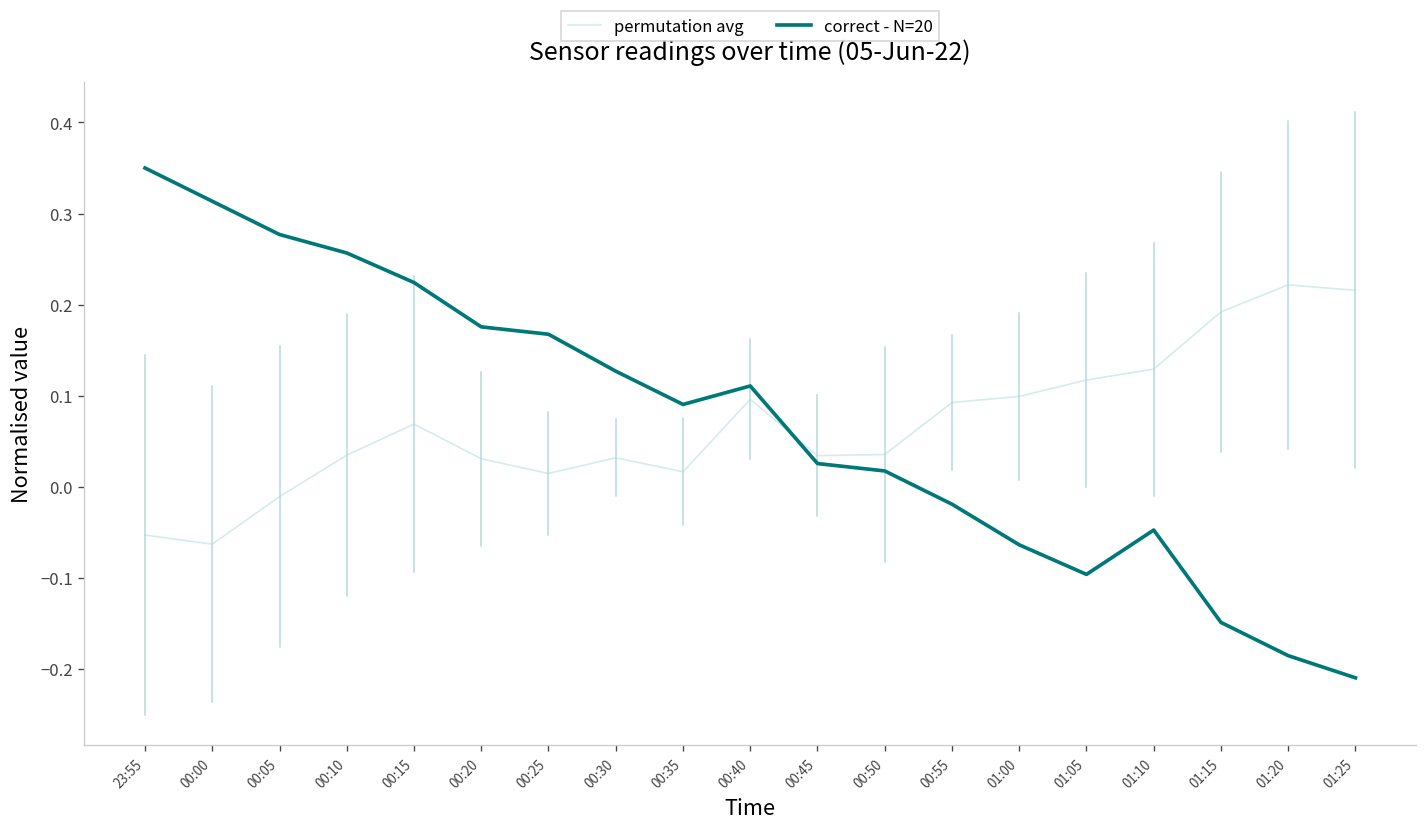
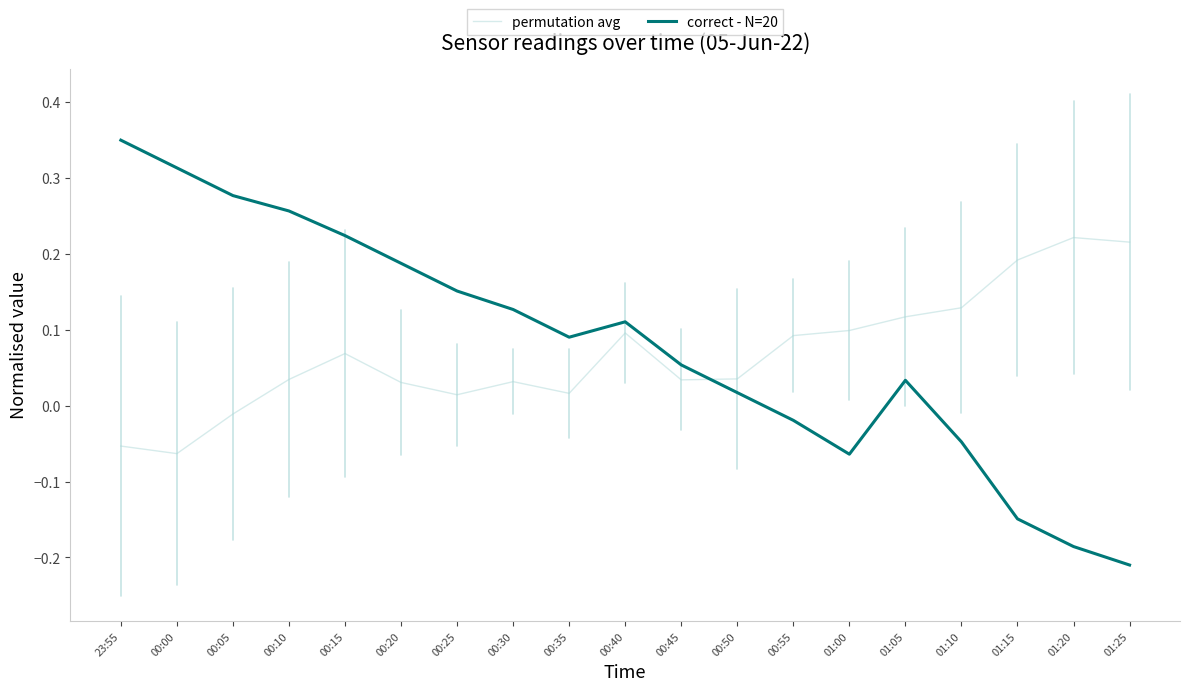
  {
    "correct - N=20": {
      "23:55": 0.35,
      "00:00": 0.31,
      "00:05": 0.28,
      "00:10": 0.26,
      "00:15": 0.22,
-     "00:20": 0.18,
-     "00:25": 0.17,
+     "00:20": 0.19,
+     "00:25": 0.15,
      "00:30": 0.13,
      "00:35": 0.09,
      "00:40": 0.11,
-     "00:45": 0.03,
+     "00:45": 0.05,
      "00:50": 0.02,
      "00:55": -0.02,
      "01:00": -0.06,
-     "01:05": -0.10,
+     "01:05": 0.03,
      "01:10": -0.05,
      "01:15": -0.15,
      "01:20": -0.19,
      "01:25": -0.21
    }
  }
